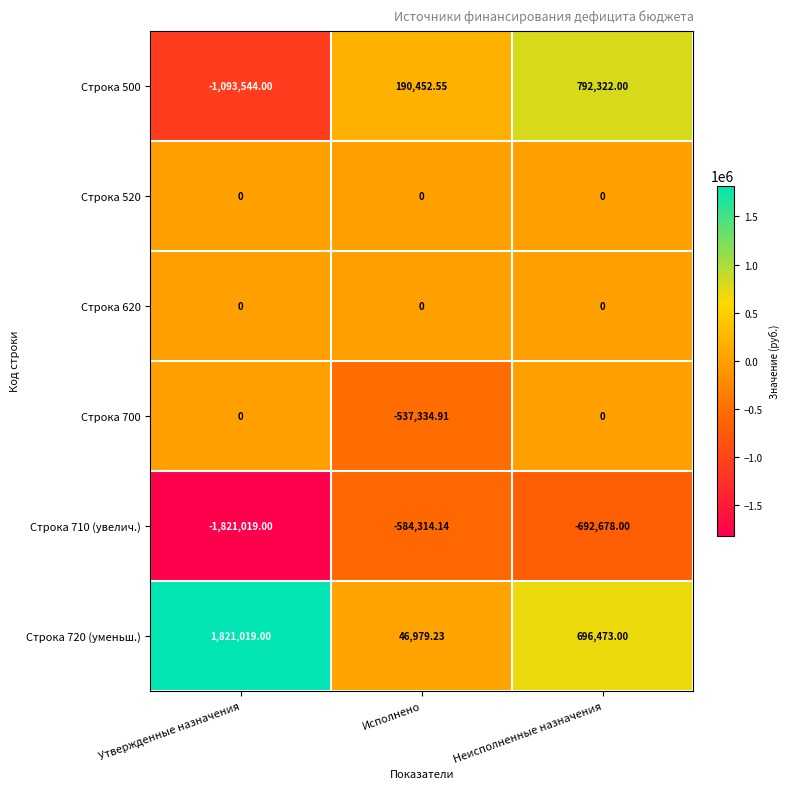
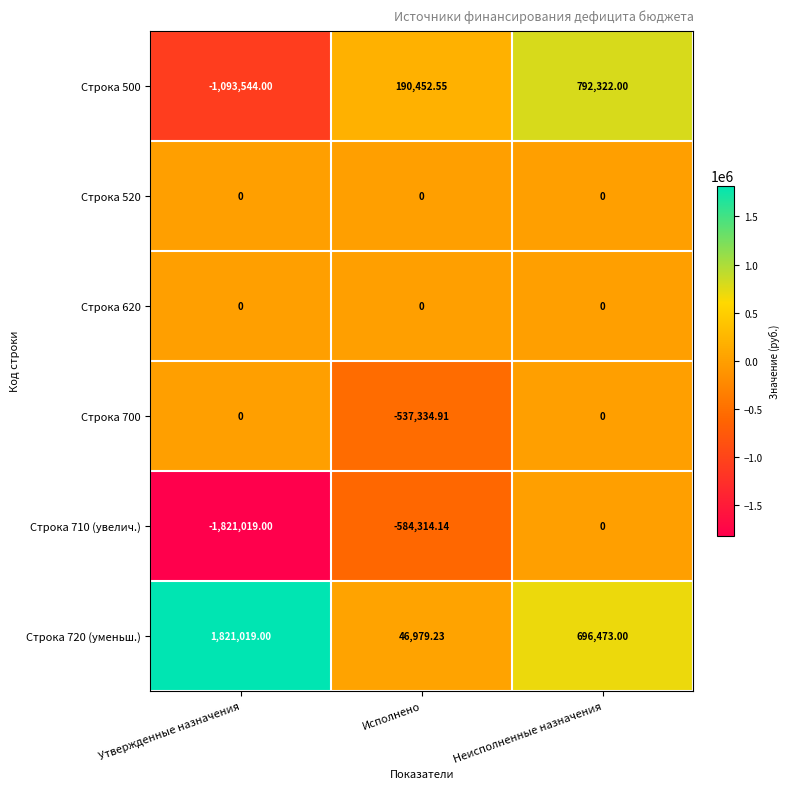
  {
    "Строка 500": {
      "Утвержденные назначения": "-1,093,544.00",
      "Исполнено": "190,452.55",
      "Неисполненные назначения": "792,322.00"
    },
    "Строка 520": {
      "Утвержденные назначения": "0",
      "Исполнено": "0",
      "Неисполненные назначения": "0"
    },
    "Строка 620": {
      "Утвержденные назначения": "0",
      "Исполнено": "0",
      "Неисполненные назначения": "0"
    },
    "Строка 700": {
      "Утвержденные назначения": "0",
      "Исполнено": "-537,334.91",
      "Неисполненные назначения": "0"
    },
    "Строка 710 (увелич.)": {
      "Утвержденные назначения": "-1,821,019.00",
      "Исполнено": "-584,314.14",
-     "Неисполненные назначения": "-692,678.00"
+     "Неисполненные назначения": "0"
    },
    "Строка 720 (уменьш.)": {
      "Утвержденные назначения": "1,821,019.00",
      "Исполнено": "46,979.23",
      "Неисполненные назначения": "696,473.00"
    }
  }
